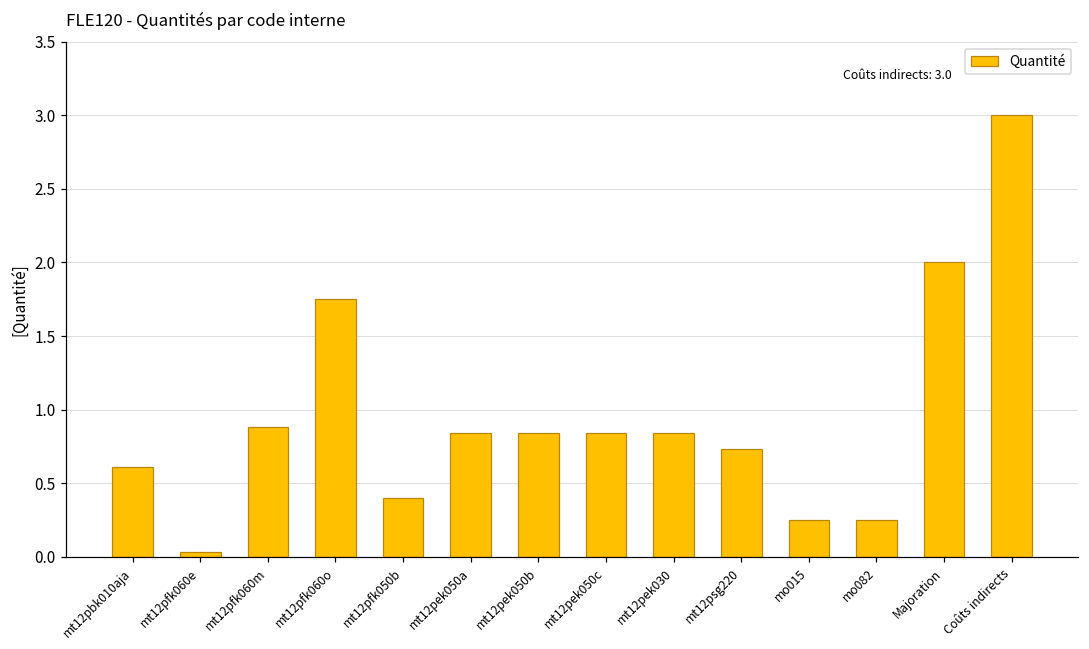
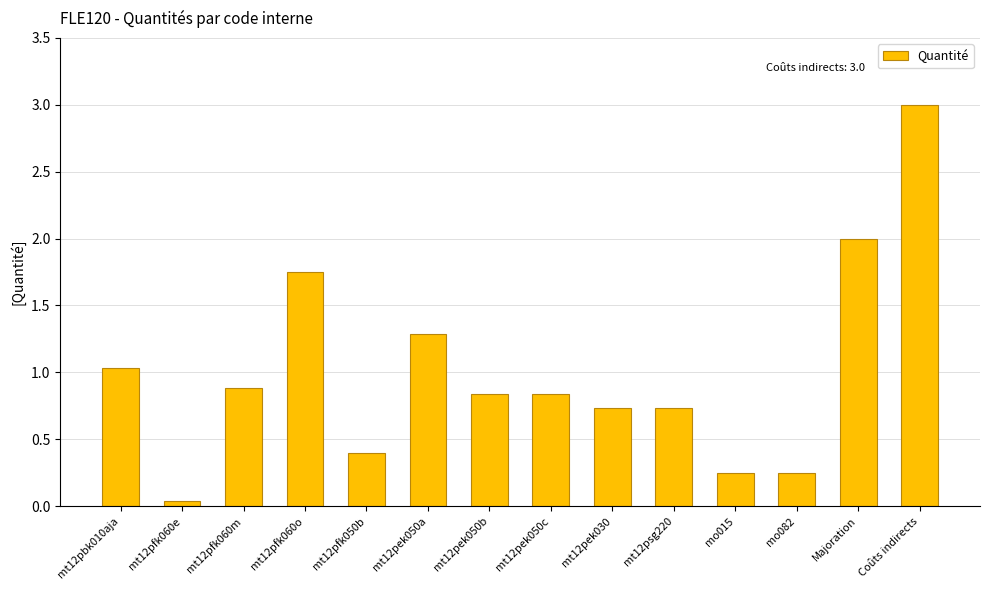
  {
-   "mt12pbk010aja": 0.61,
+   "mt12pbk010aja": 1.03,
    "mt12pfk060e": 0.04,
    "mt12pfk060m": 0.88,
    "mt12pfk060o": 1.75,
    "mt12pfk050b": 0.40,
-   "mt12pek050a": 0.84,
+   "mt12pek050a": 1.29,
    "mt12pek050b": 0.84,
    "mt12pek050c": 0.84,
-   "mt12pek030": 0.84,
+   "mt12pek030": 0.73,
    "mt12psg220": 0.73,
    "mo015": 0.25,
    "mo082": 0.25,
    "Majoration": 2.00,
    "Coûts indirects": 3.00
  }
